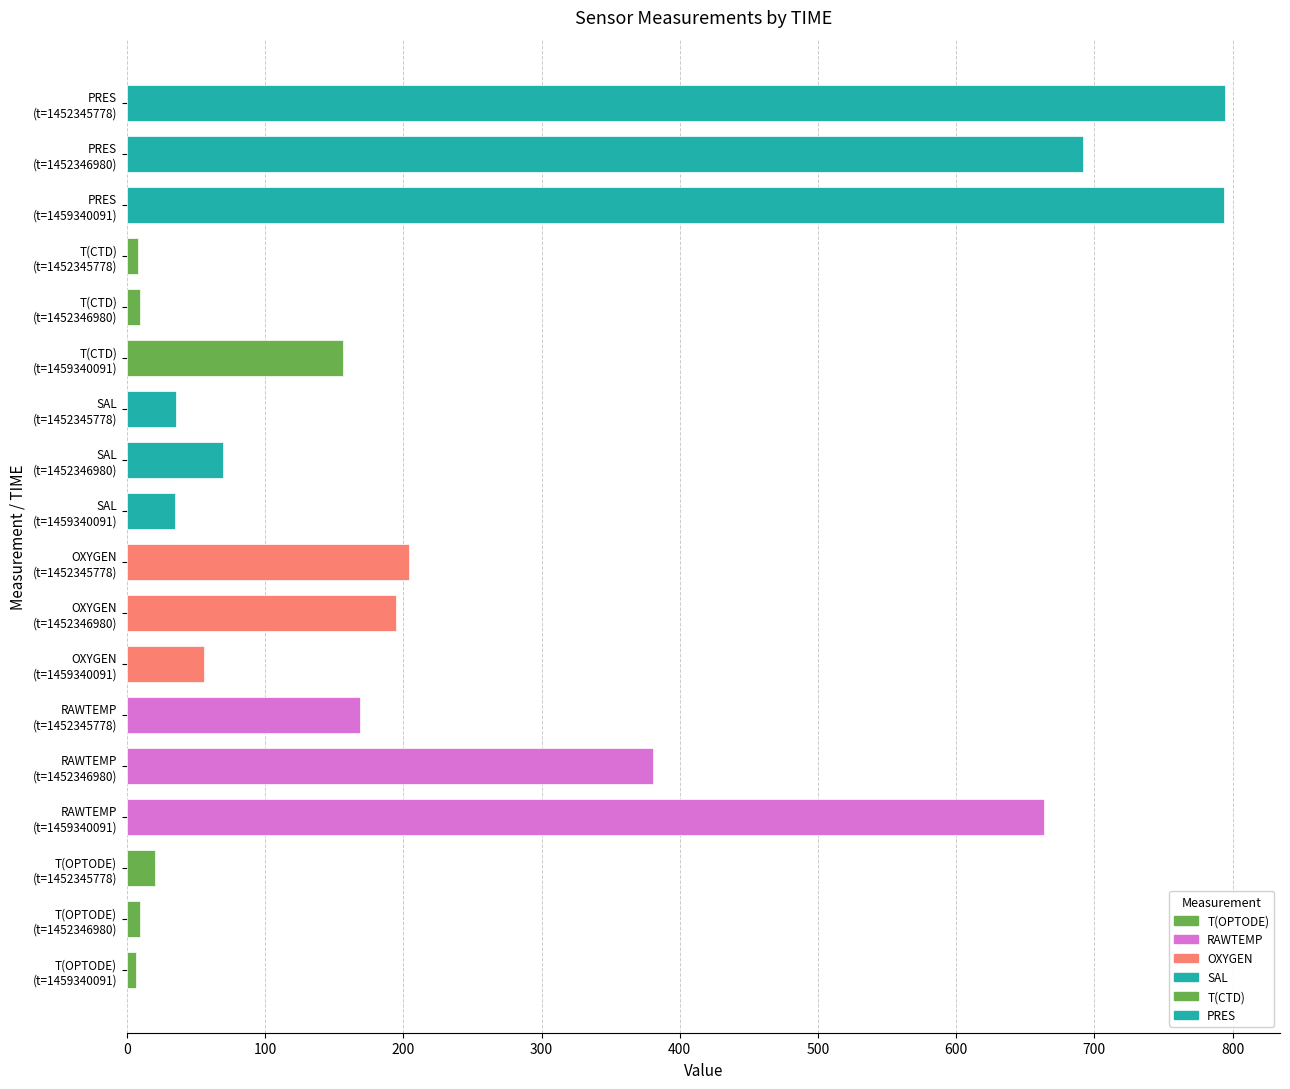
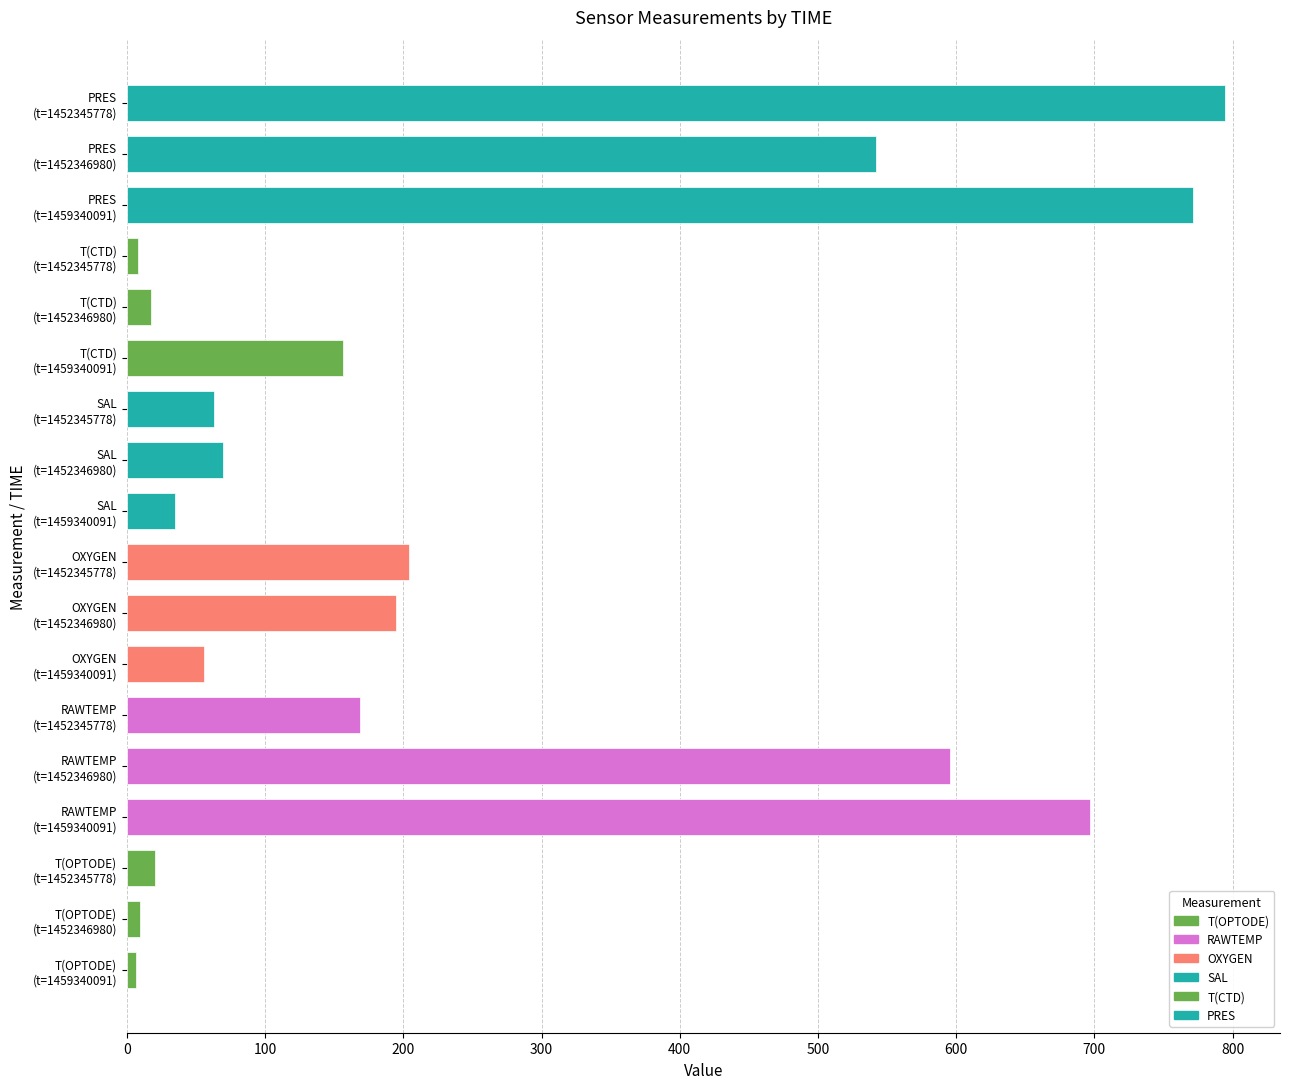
  {
    "PRES (t=1452345778)": 795,
-   "PRES (t=1452346980)": 692,
-   "PRES (t=1459340091)": 794,
+   "PRES (t=1452346980)": 542,
+   "PRES (t=1459340091)": 772,
    "T(CTD) (t=1452345778)": 8,
-   "T(CTD) (t=1452346980)": 9,
+   "T(CTD) (t=1452346980)": 17,
    "T(CTD) (t=1459340091)": 156,
-   "SAL (t=1452345778)": 35,
+   "SAL (t=1452345778)": 63,
    "SAL (t=1452346980)": 70,
    "SAL (t=1459340091)": 35,
    "OXYGEN (t=1452345778)": 204,
    "OXYGEN (t=1452346980)": 195,
    "OXYGEN (t=1459340091)": 56,
    "RAWTEMP (t=1452345778)": 168,
-   "RAWTEMP (t=1452346980)": 381,
-   "RAWTEMP (t=1459340091)": 664,
+   "RAWTEMP (t=1452346980)": 595,
+   "RAWTEMP (t=1459340091)": 697,
    "T(OPTODE) (t=1452345778)": 20,
    "T(OPTODE) (t=1452346980)": 9,
    "T(OPTODE) (t=1459340091)": 7
  }
